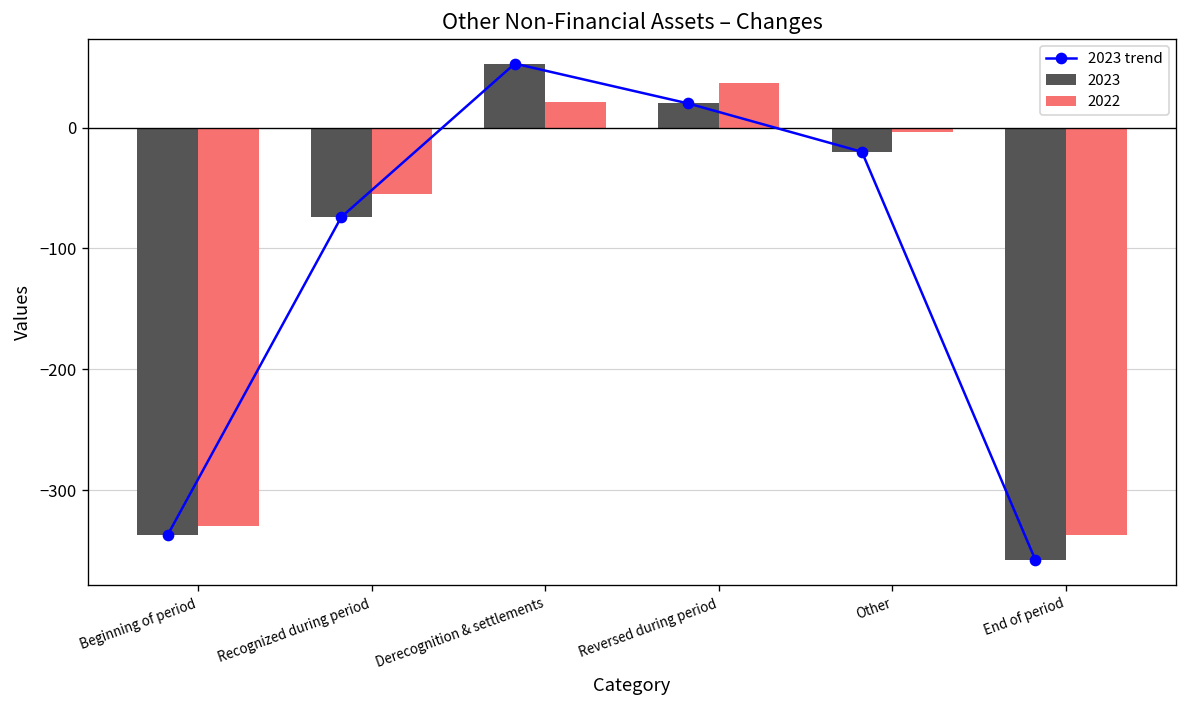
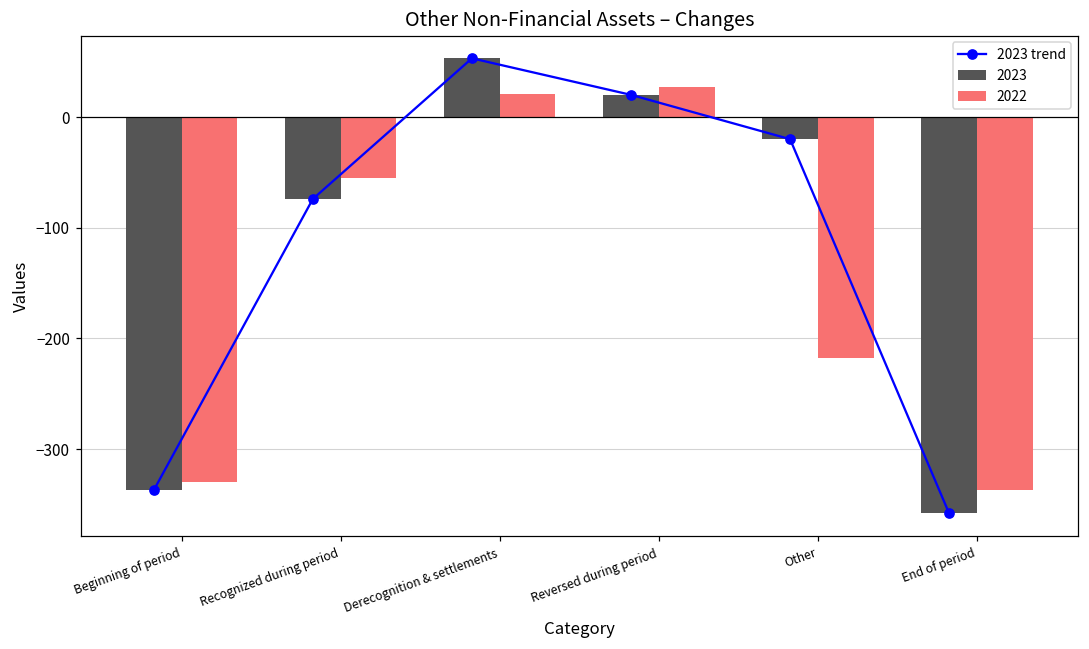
  {
    "2023": {
      "Beginning of period": -337,
      "Recognized during period": -74,
      "Derecognition & settlements": 53,
      "Reversed during period": 20,
      "Other": -20,
      "End of period": -358
    },
    "2022": {
      "Beginning of period": -330,
      "Recognized during period": -55,
      "Derecognition & settlements": 21,
-     "Reversed during period": 37,
-     "Other": -4,
+     "Reversed during period": 27,
+     "Other": -218,
      "End of period": -337
    }
  }
